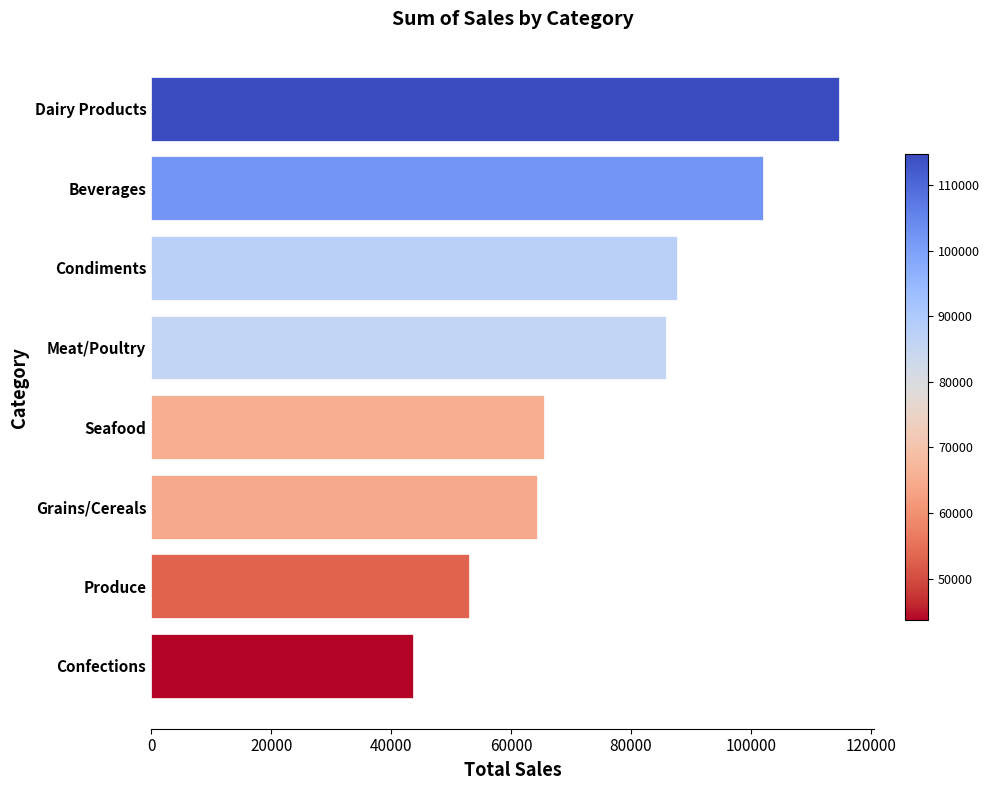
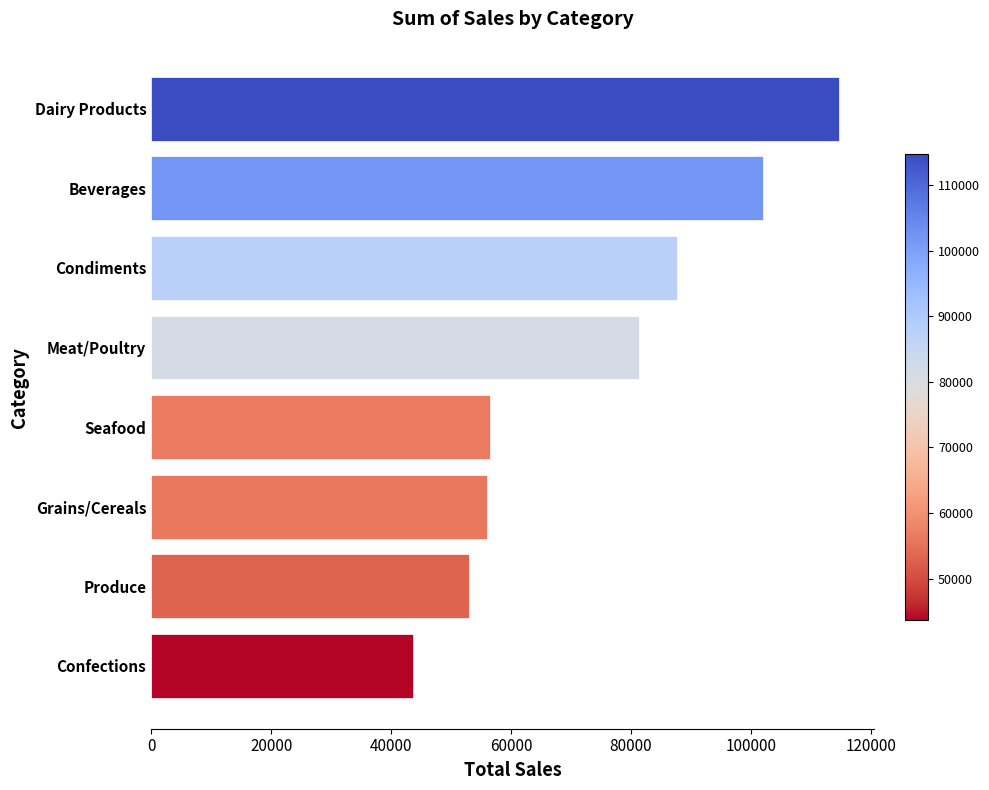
  {
    "Dairy Products": 115000,
    "Beverages": 102000,
    "Condiments": 88000,
-   "Meat/Poultry": 86000,
-   "Seafood": 66000,
-   "Grains/Cereals": 64000,
+   "Meat/Poultry": 81000,
+   "Seafood": 56000,
+   "Grains/Cereals": 56000,
    "Produce": 53000,
    "Confections": 44000
  }
